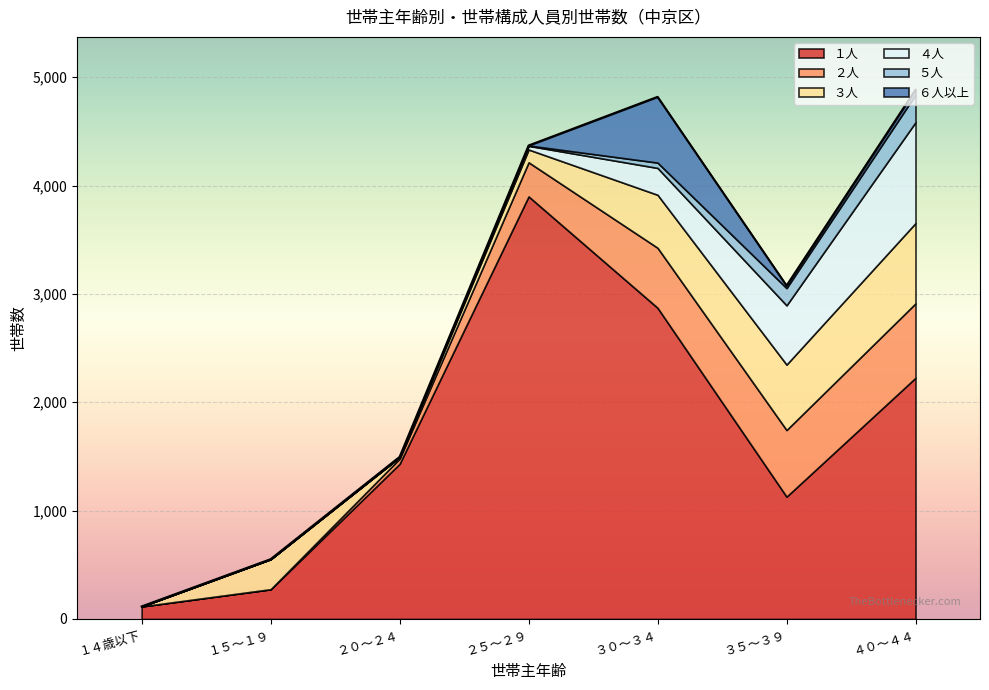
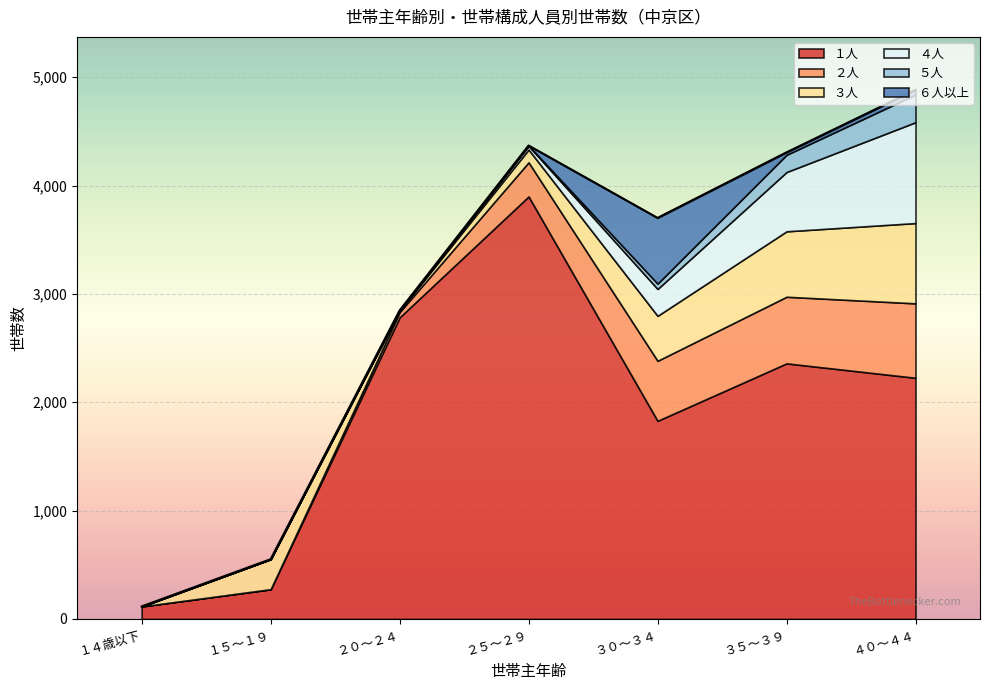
  {
    "１人": {
-     "２０～２４": "1,430",
+     "２０～２４": "2,780",
      "２５～２９": "3,900",
-     "３０～３４": "2,870",
-     "３５～３９": "1,130",
+     "３０～３４": "1,830",
+     "３５～３９": "2,360",
      "４０～４４": "2,230"
    },
    "２人": {
      "２５～２９": "320",
      "３０～３４": "550",
      "３５～３９": "620",
      "４０～４４": "690"
    },
    "３人": {
      "２５～２９": "120",
-     "３０～３４": "490",
+     "３０～３４": "420",
      "３５～３９": "600",
      "４０～４４": "740"
    },
    "４人": {
      "３０～３４": "250",
      "３５～３９": "550",
      "４０～４４": "930"
    },
    "５人": {
      "３０～３４": "50"
    },
    "６人以上": {
      "３０～３４": "610"
    }
  }
